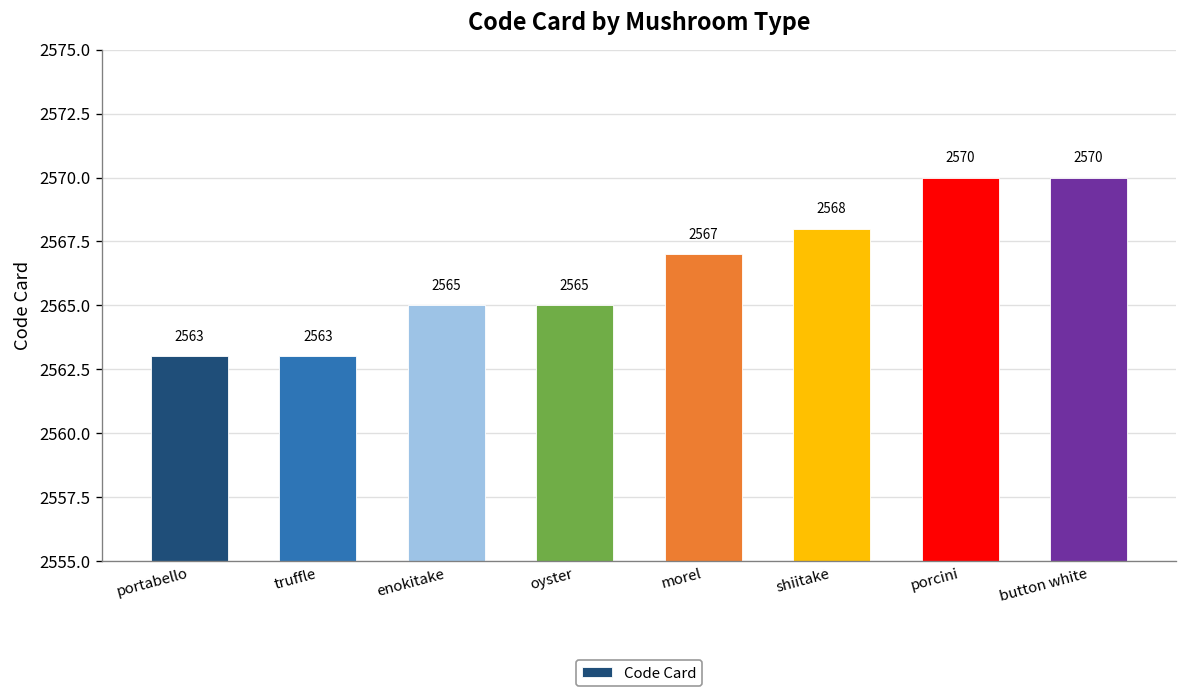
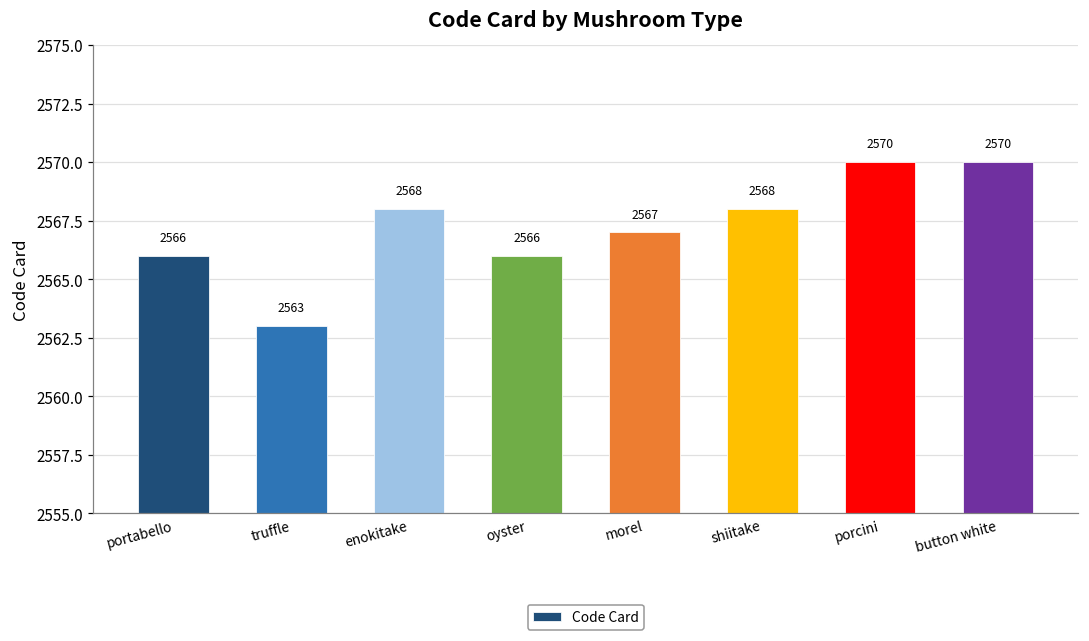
  {
-   "portabello": 2563,
+   "portabello": 2566,
    "truffle": 2563,
-   "enokitake": 2565,
-   "oyster": 2565,
+   "enokitake": 2568,
+   "oyster": 2566,
    "morel": 2567,
    "shiitake": 2568,
    "porcini": 2570,
    "button white": 2570
  }
